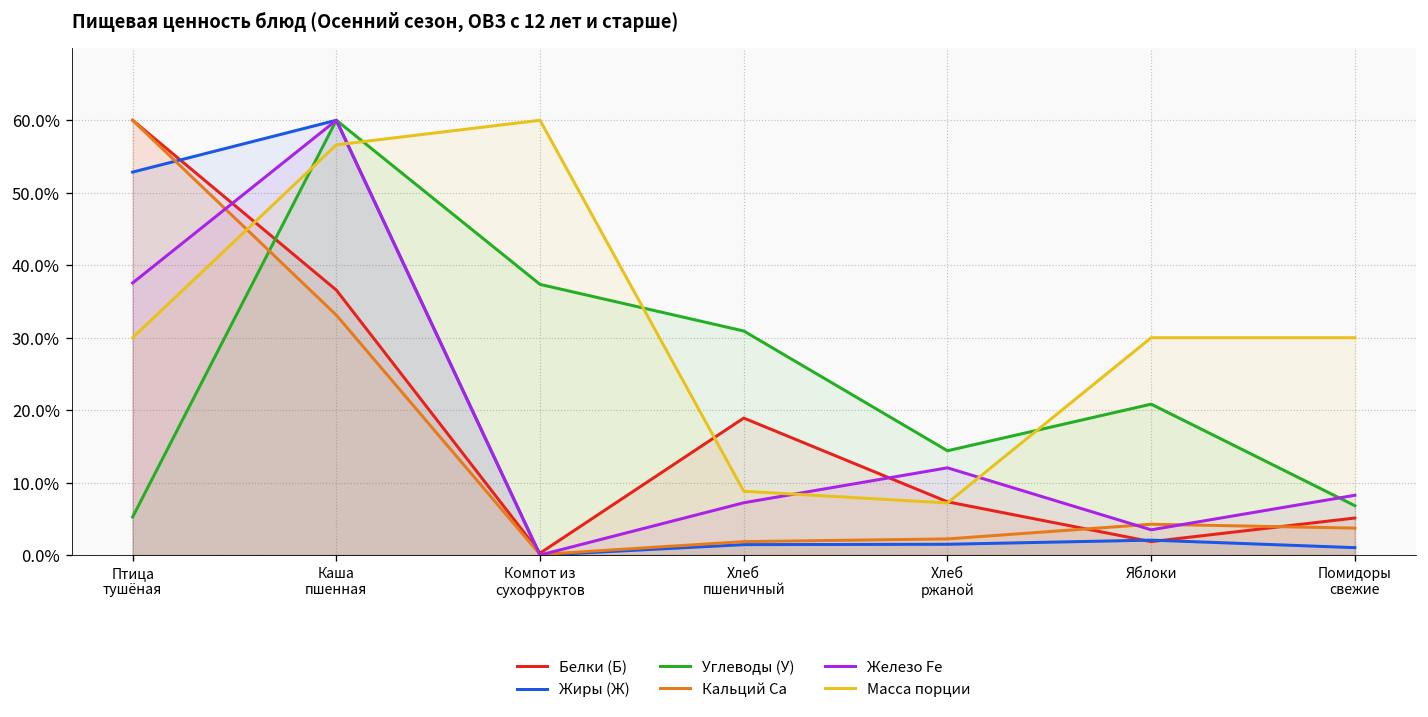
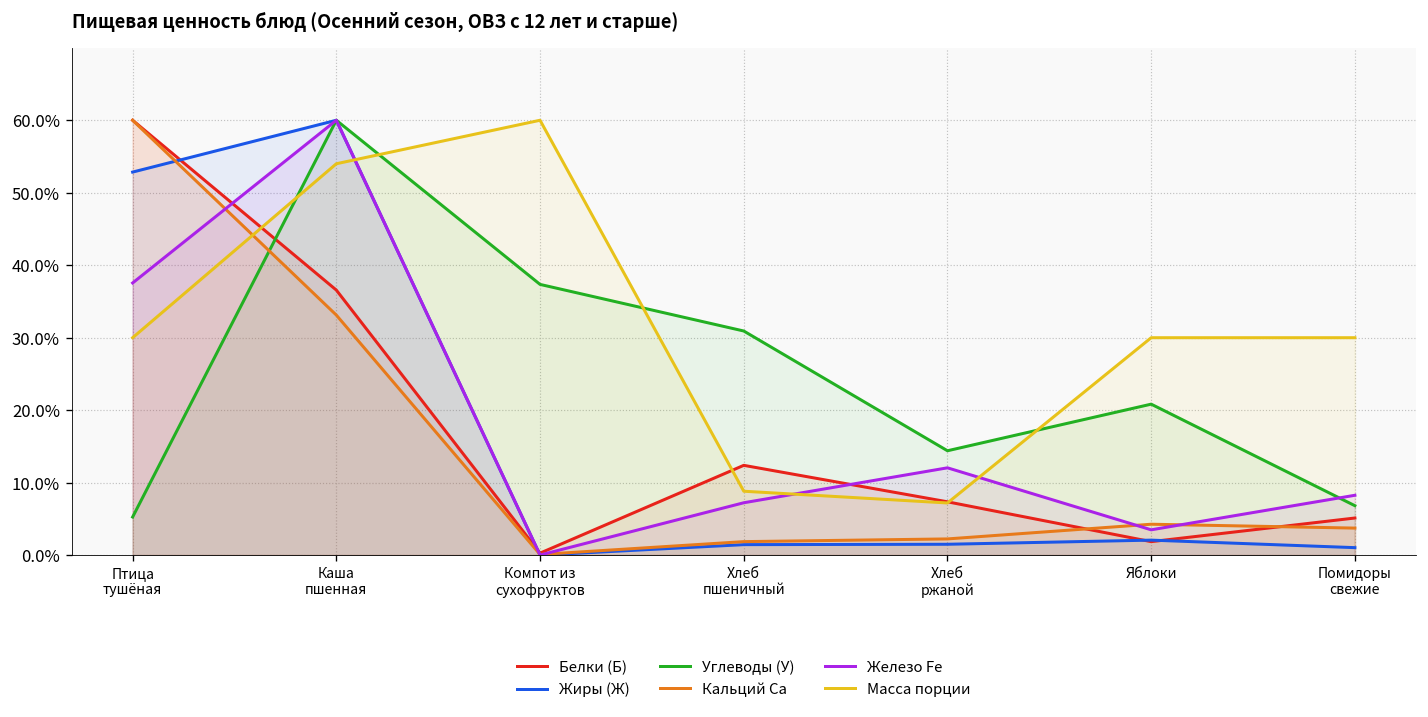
  {
    "Белки (Б)": {
      "Каша пшенная": "37%",
-     "Хлеб пшеничный": "19%",
+     "Хлеб пшеничный": "12%",
      "Помидоры свежие": "5%"
    },
    "Жиры (Ж)": {
      "Птица тушёная": "53%",
      "Хлеб ржаной": "2%",
      "Помидоры свежие": "1%"
    },
    "Углеводы (У)": {
      "Птица тушёная": "5%",
      "Компот из сухофруктов": "37%",
      "Хлеб пшеничный": "31%",
      "Хлеб ржаной": "14%",
      "Яблоки": "21%",
      "Помидоры свежие": "7%"
    },
    "Кальций Ca": {
      "Каша пшенная": "33%",
      "Хлеб ржаной": "2%",
      "Яблоки": "4%",
      "Помидоры свежие": "4%"
    },
    "Железо Fe": {
      "Птица тушёная": "38%",
      "Хлеб пшеничный": "7%",
      "Хлеб ржаной": "12%",
      "Яблоки": "3%",
      "Помидоры свежие": "8%"
    },
    "Масса порции": {
      "Птица тушёная": "30%",
-     "Каша пшенная": "57%",
+     "Каша пшенная": "54%",
      "Компот из сухофруктов": "60%",
      "Хлеб пшеничный": "9%",
      "Яблоки": "30%",
      "Помидоры свежие": "30%"
    }
  }
